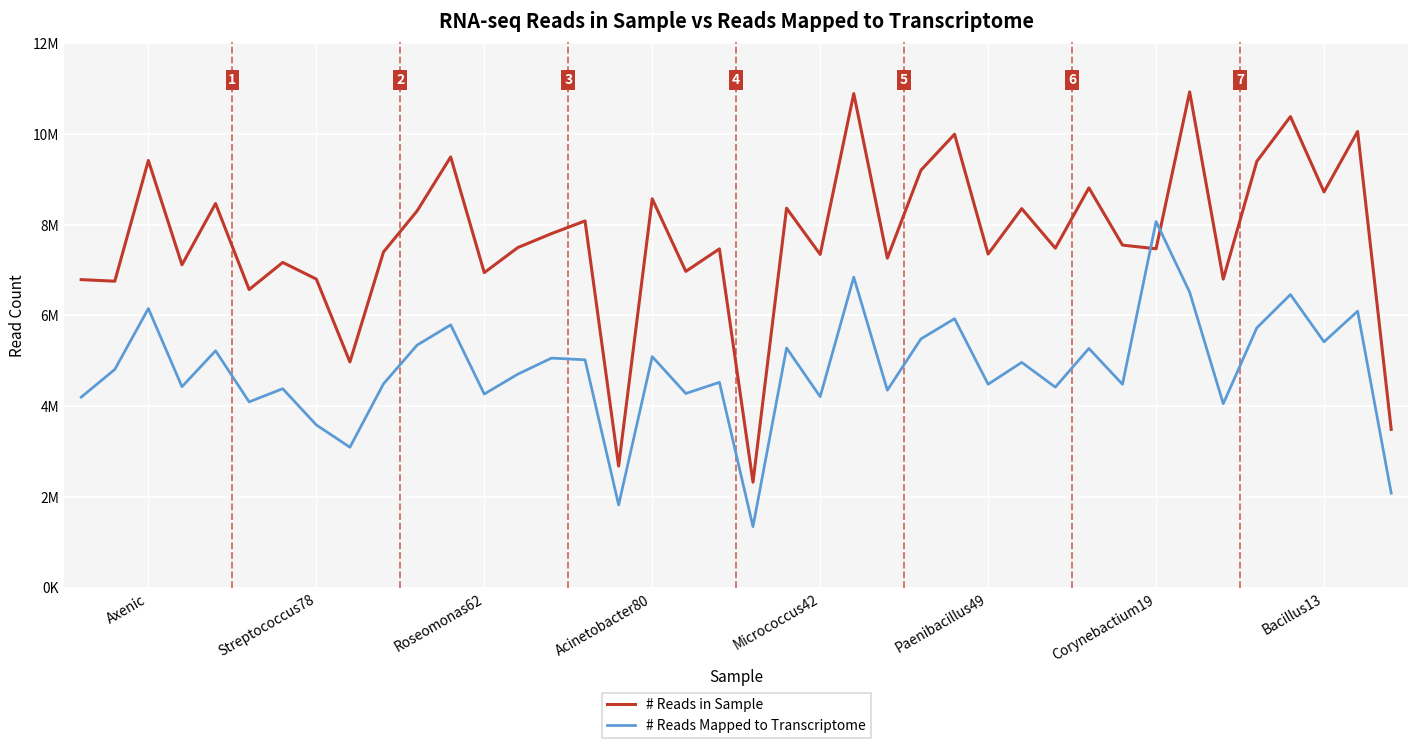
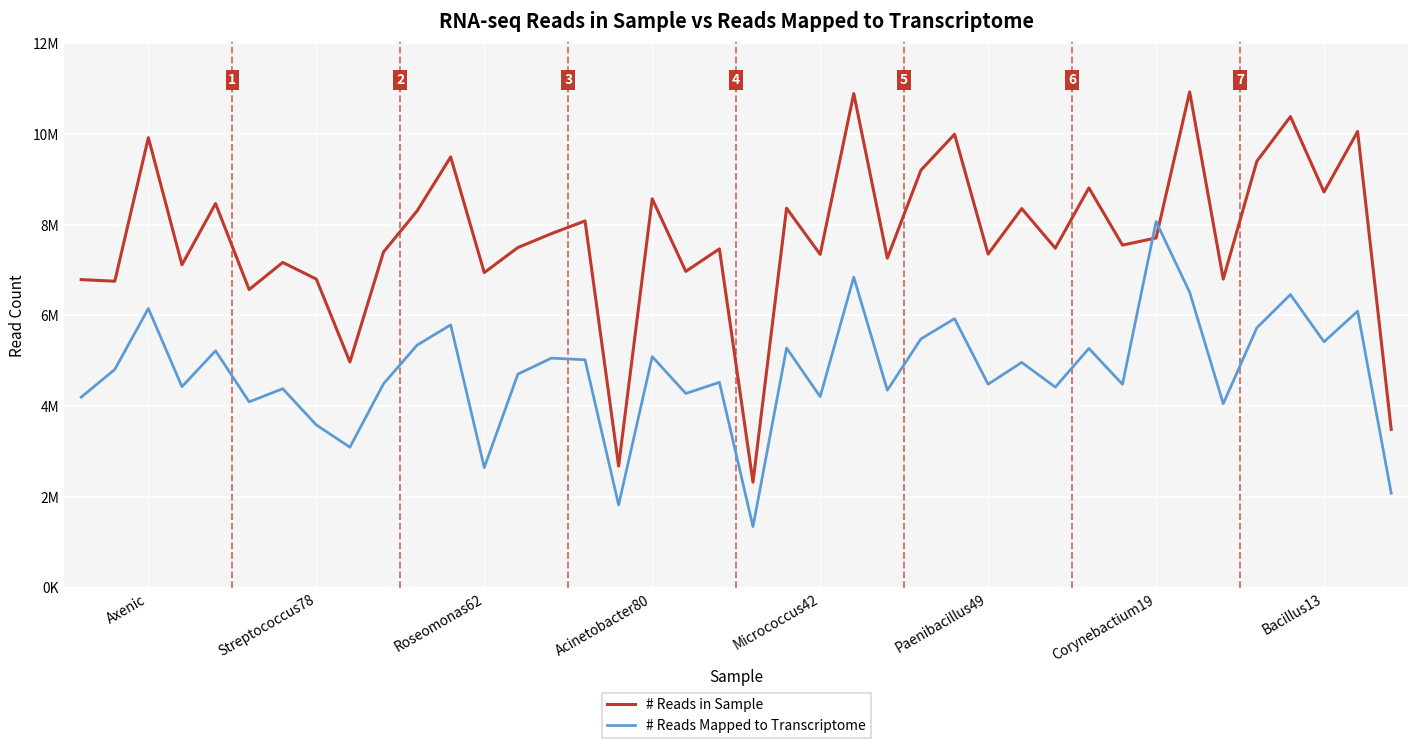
  {
    "# Reads in Sample": {
-     "Axenic": 9400000,
+     "Axenic": 9900000,
      "Streptococcus78": 6800000,
      "Roseomonas62": 6900000,
      "Acinetobacter80": 8600000,
      "Micrococcus42": 7300000,
      "Paenibacillus49": 7400000,
-     "Corynebactium19": 7500000,
+     "Corynebactium19": 7700000,
      "Bacillus13": 8700000
    },
    "# Reads Mapped to Transcriptome": {
      "Axenic": 6200000,
      "Streptococcus78": 3600000,
-     "Roseomonas62": 4300000,
+     "Roseomonas62": 2600000,
      "Acinetobacter80": 5100000,
      "Micrococcus42": 4200000,
      "Paenibacillus49": 4500000,
      "Corynebactium19": 8100000,
      "Bacillus13": 5400000
    }
  }
